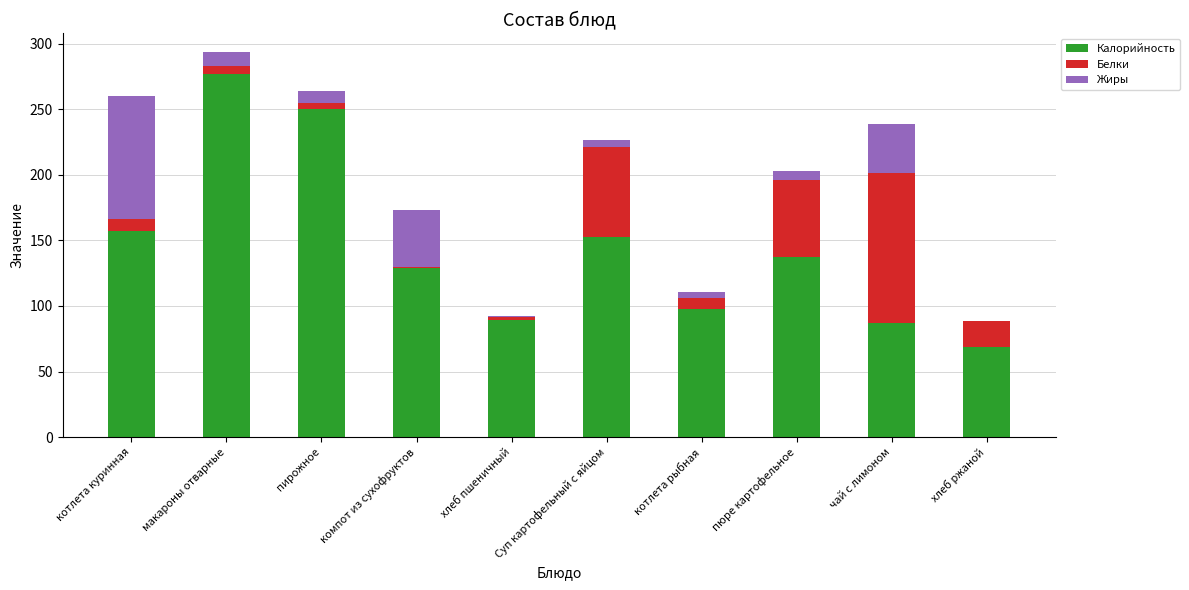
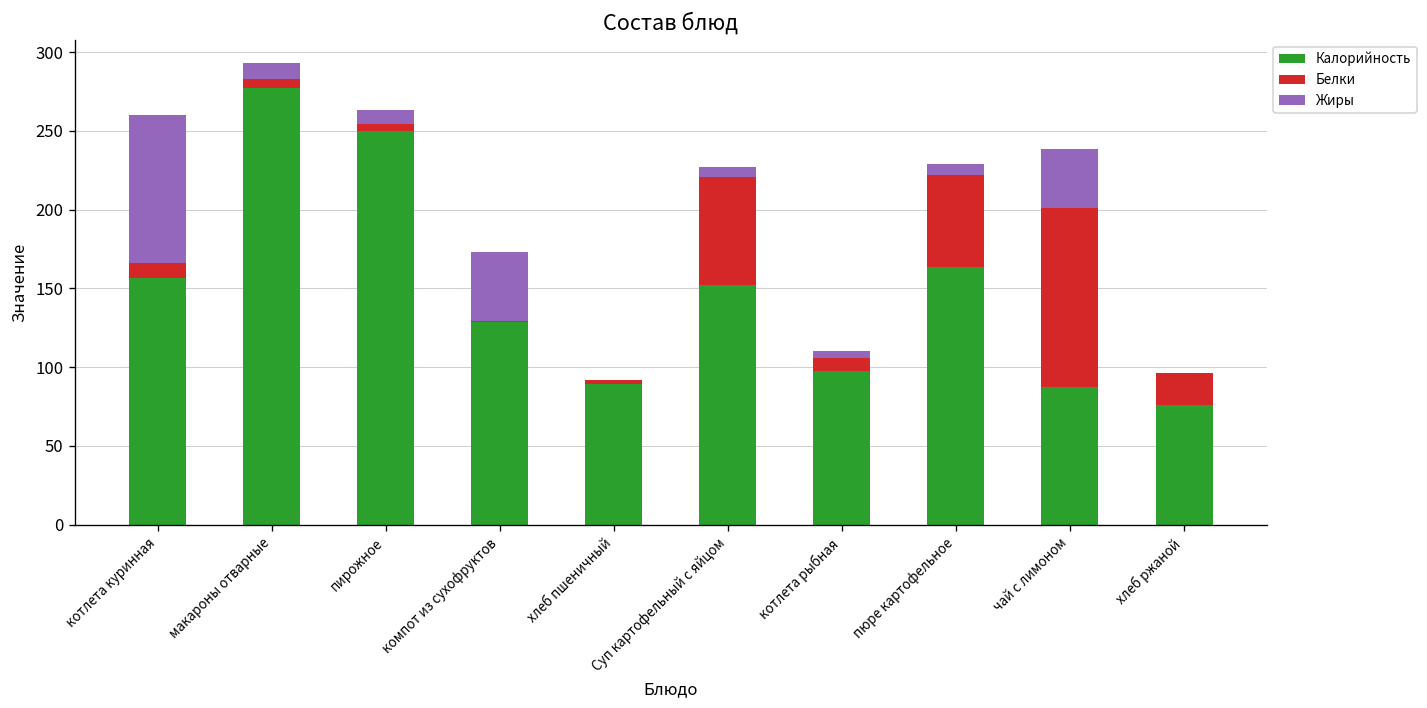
  {
    "Калорийность": {
      "котлета куринная": 157,
      "макароны отварные": 277,
      "пирожное": 250,
      "компот из сухофруктов": 129,
      "хлеб пшеничный": 89,
      "Суп картофельный с яйцом": 152,
      "котлета рыбная": 98,
-     "пюре картофельное": 138,
+     "пюре картофельное": 164,
      "чай с лимоном": 87,
-     "хлеб ржаной": 68
+     "хлеб ржаной": 76
    },
    "Белки": {
      "котлета куринная": 9,
      "макароны отварные": 6,
      "пирожное": 5,
      "хлеб пшеничный": 3,
      "Суп картофельный с яйцом": 69,
      "котлета рыбная": 8,
      "пюре картофельное": 59,
      "чай с лимоном": 114,
      "хлеб ржаной": 20
    },
    "Жиры": {
      "котлета куринная": 94,
      "макароны отварные": 10,
      "пирожное": 9,
      "компот из сухофруктов": 44,
      "Суп картофельный с яйцом": 6,
      "котлета рыбная": 5,
      "пюре картофельное": 7,
      "чай с лимоном": 38
    }
  }
